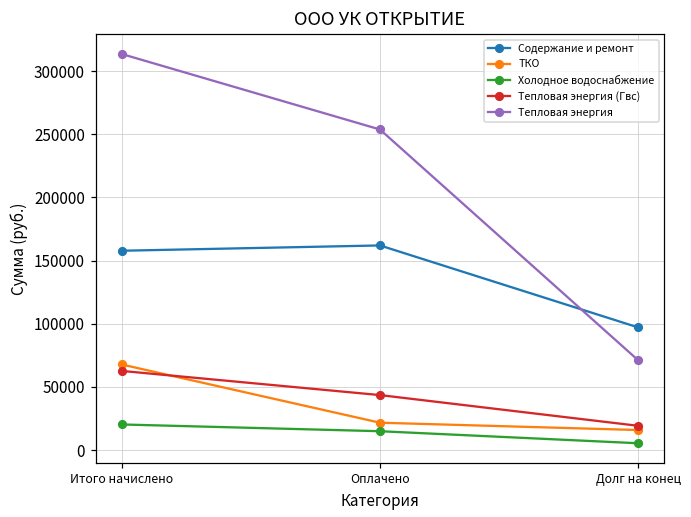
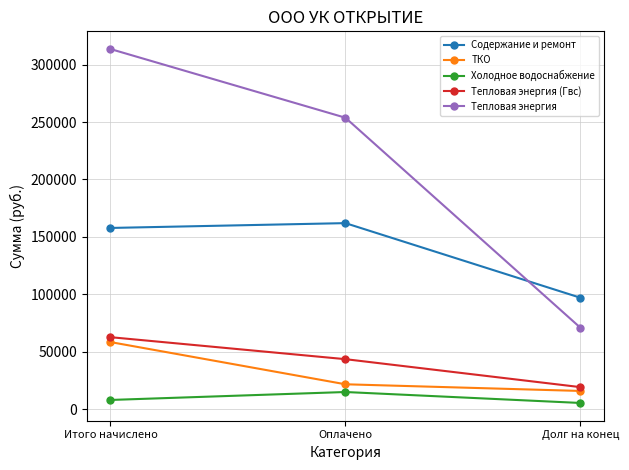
  {
    "Содержание и ремонт": {
      "Итого начислено": 158000,
      "Оплачено": 162000,
      "Долг на конец": 97000
    },
    "ТКО": {
-     "Итого начислено": 68000,
+     "Итого начислено": 58000,
      "Оплачено": 22000,
      "Долг на конец": 16000
    },
    "Холодное водоснабжение": {
-     "Итого начислено": 20000,
+     "Итого начислено": 8000,
      "Оплачено": 15000,
      "Долг на конец": 5000
    },
    "Тепловая энергия (Гвс)": {
      "Итого начислено": 63000,
      "Оплачено": 43000,
      "Долг на конец": 19000
    },
    "Тепловая энергия": {
      "Итого начислено": 314000,
      "Оплачено": 254000,
      "Долг на конец": 71000
    }
  }
